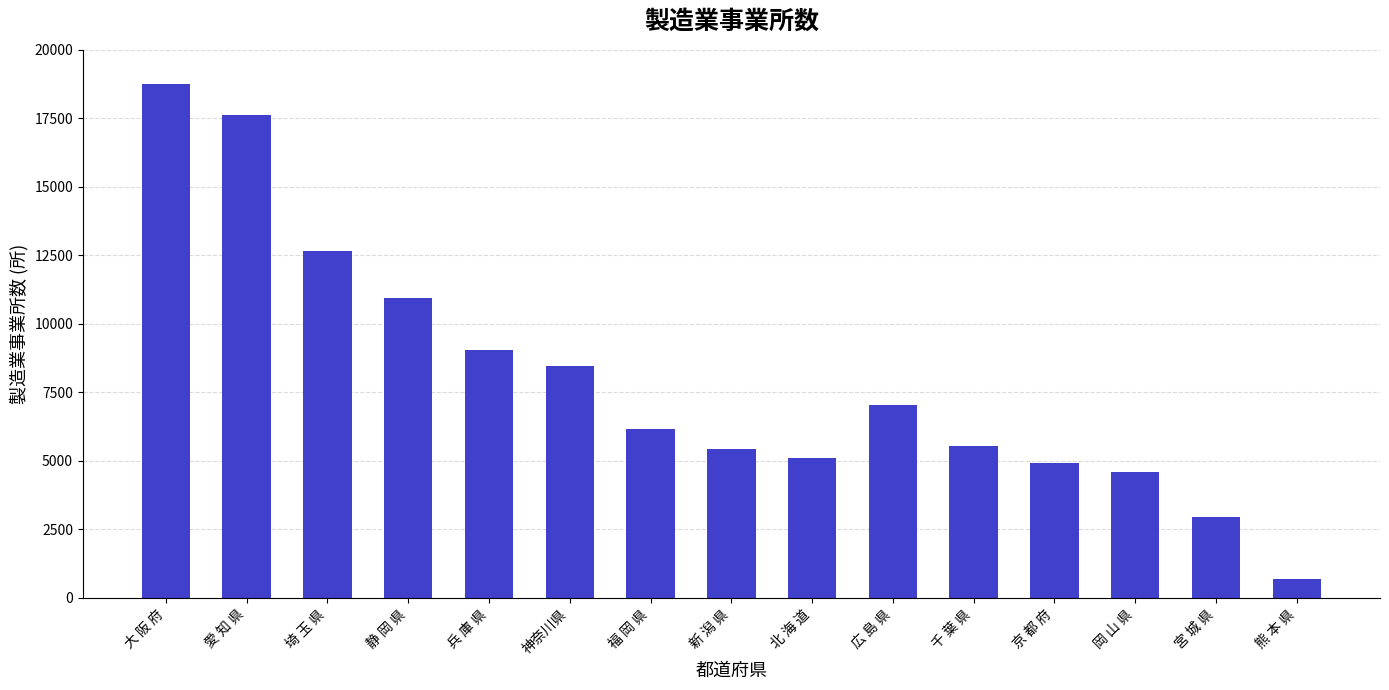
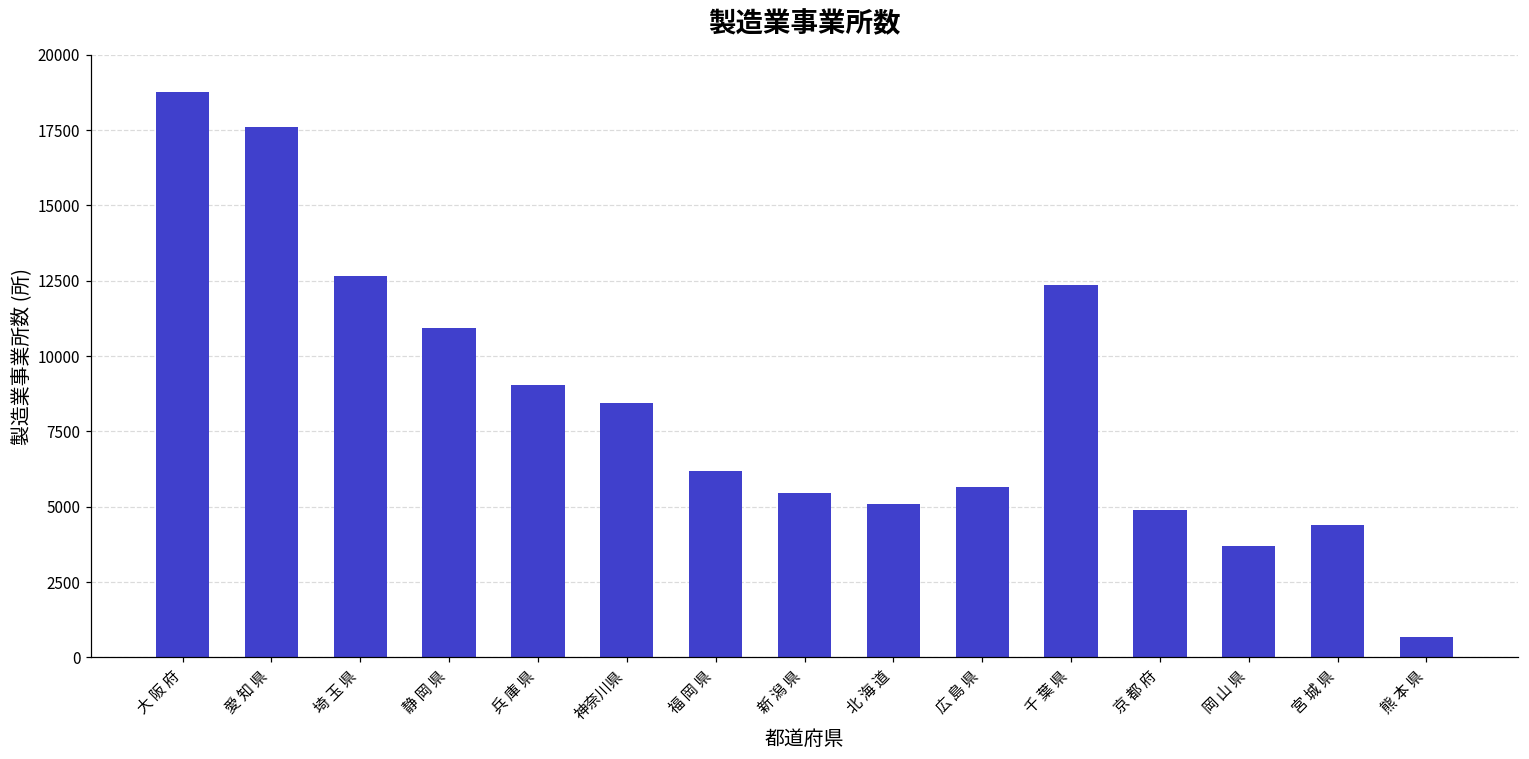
  {
    "大 阪 府": 18800,
    "愛 知 県": 17600,
    "埼 玉 県": 12700,
    "静 岡 県": 10900,
    "兵 庫 県": 9000,
    "神奈川県": 8400,
    "福 岡 県": 6200,
    "新 潟 県": 5400,
    "北 海 道": 5100,
-   "広 島 県": 7000,
-   "千 葉 県": 5600,
+   "広 島 県": 5700,
+   "千 葉 県": 12300,
    "京 都 府": 4900,
-   "岡 山 県": 4600,
-   "宮 城 県": 2900,
+   "岡 山 県": 3700,
+   "宮 城 県": 4400,
    "熊 本 県": 700
  }
